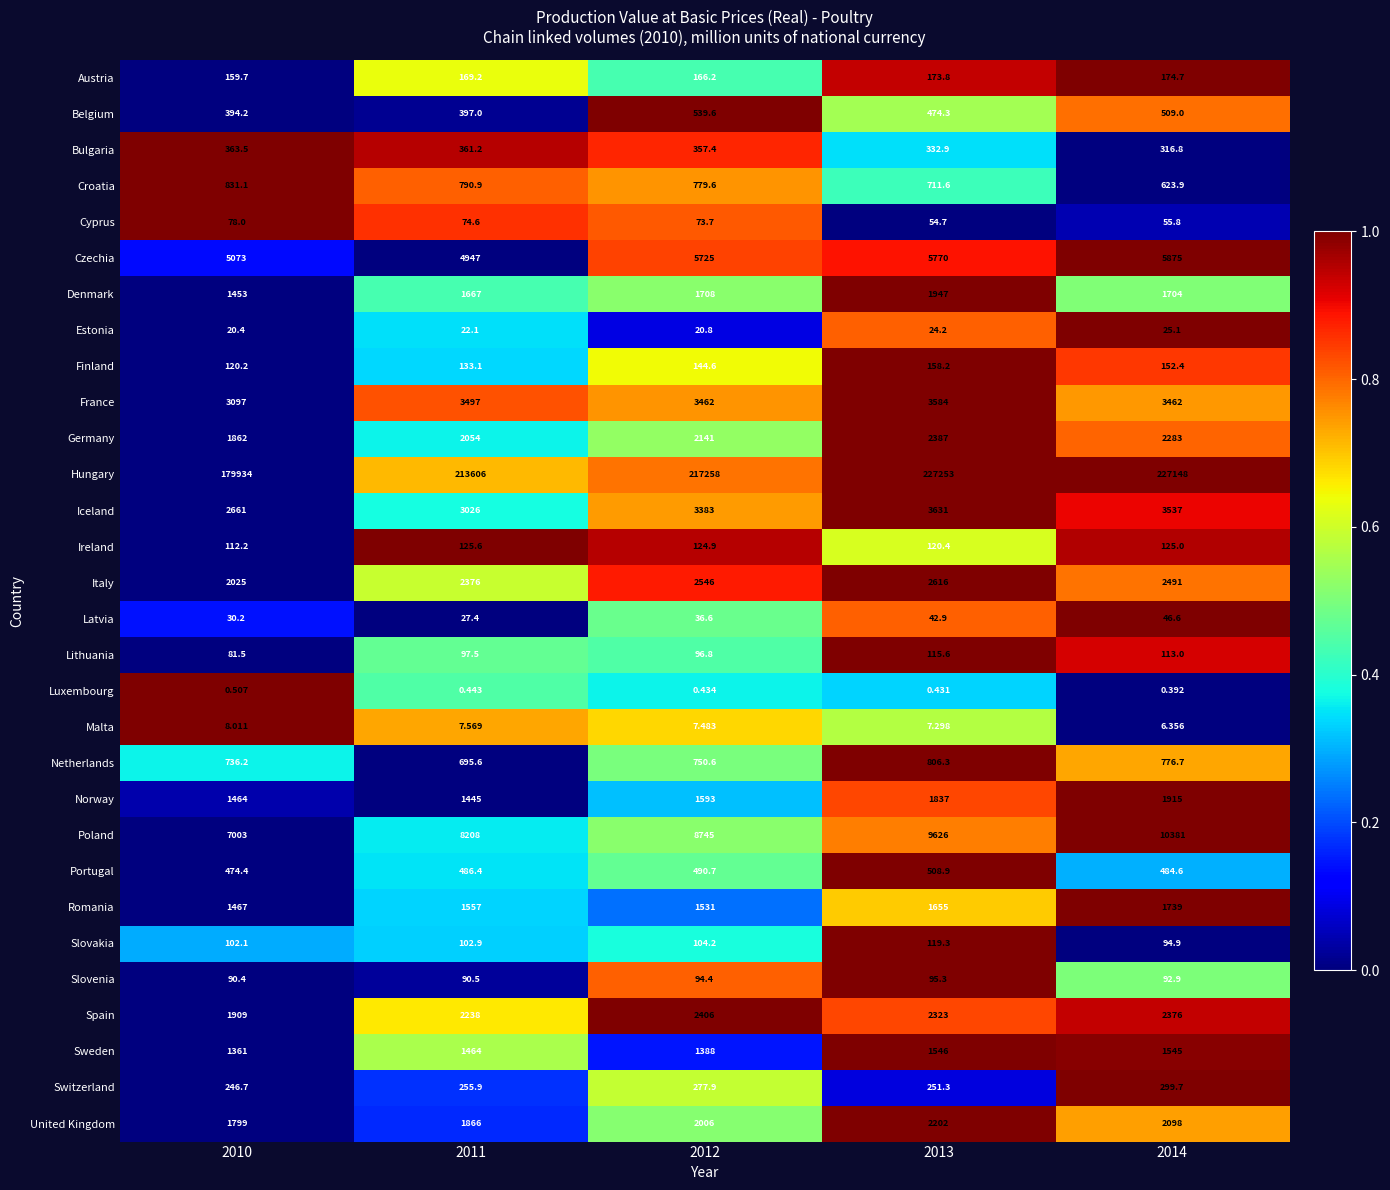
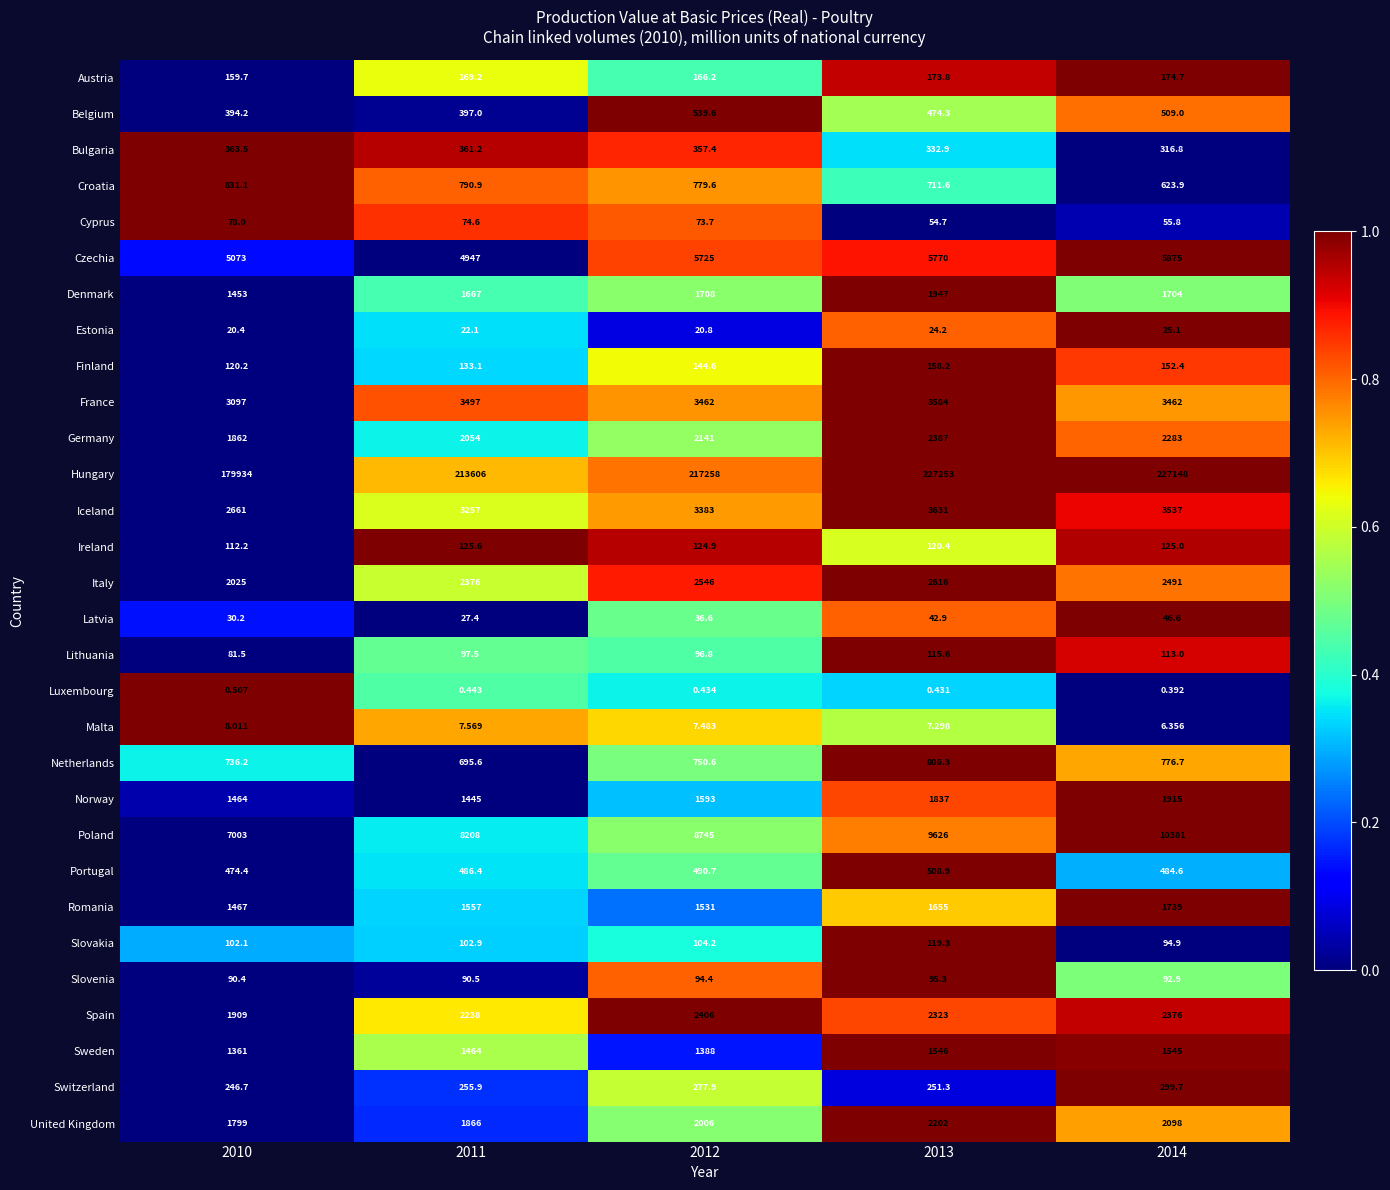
  {
    "Austria": {
      "2010": 159.7,
      "2011": 169.2,
      "2012": 166.2,
      "2013": 173.8,
      "2014": 174.7
    },
    "Belgium": {
      "2010": 394.2,
      "2011": 397.0,
      "2012": 539.6,
      "2013": 474.3,
      "2014": 509.0
    },
    "Bulgaria": {
      "2010": 363.5,
      "2011": 361.2,
      "2012": 357.4,
      "2013": 332.9,
      "2014": 316.8
    },
    "Croatia": {
      "2010": 831.1,
      "2011": 790.9,
      "2012": 779.6,
      "2013": 711.6,
      "2014": 623.9
    },
    "Cyprus": {
      "2010": 78.0,
      "2011": 74.6,
      "2012": 73.7,
      "2013": 54.7,
      "2014": 55.8
    },
    "Czechia": {
      "2010": 5073,
      "2011": 4947,
      "2012": 5725,
      "2013": 5770,
      "2014": 5875
    },
    "Denmark": {
      "2010": 1453,
      "2011": 1667,
      "2012": 1708,
      "2013": 1947,
      "2014": 1704
    },
    "Estonia": {
      "2010": 20.4,
      "2011": 22.1,
      "2012": 20.8,
      "2013": 24.2,
      "2014": 25.1
    },
    "Finland": {
      "2010": 120.2,
      "2011": 133.1,
      "2012": 144.6,
      "2013": 158.2,
      "2014": 152.4
    },
    "France": {
      "2010": 3097,
      "2011": 3497,
      "2012": 3462,
      "2013": 3584,
      "2014": 3462
    },
    "Germany": {
      "2010": 1862,
      "2011": 2054,
      "2012": 2141,
      "2013": 2387,
      "2014": 2283
    },
    "Hungary": {
      "2010": 179934,
      "2011": 213606,
      "2012": 217258,
      "2013": 227253,
      "2014": 227148
    },
    "Iceland": {
      "2010": 2661,
-     "2011": 3026,
+     "2011": 3257,
      "2012": 3383,
      "2013": 3631,
      "2014": 3537
    },
    "Ireland": {
      "2010": 112.2,
      "2011": 125.6,
      "2012": 124.9,
      "2013": 120.4,
      "2014": 125.0
    },
    "Italy": {
      "2010": 2025,
      "2011": 2376,
      "2012": 2546,
      "2013": 2616,
      "2014": 2491
    },
    "Latvia": {
      "2010": 30.2,
      "2011": 27.4,
      "2012": 36.6,
      "2013": 42.9,
      "2014": 46.6
    },
    "Lithuania": {
      "2010": 81.5,
      "2011": 97.5,
      "2012": 96.8,
      "2013": 115.6,
      "2014": 113.0
    },
    "Luxembourg": {
      "2010": 0.507,
      "2011": 0.443,
      "2012": 0.434,
      "2013": 0.431,
      "2014": 0.392
    },
    "Malta": {
      "2010": 8.011,
      "2011": 7.569,
      "2012": 7.483,
      "2013": 7.298,
      "2014": 6.356
    },
    "Netherlands": {
      "2010": 736.2,
      "2011": 695.6,
      "2012": 750.6,
      "2013": 806.3,
      "2014": 776.7
    },
    "Norway": {
      "2010": 1464,
      "2011": 1445,
      "2012": 1593,
      "2013": 1837,
      "2014": 1915
    },
    "Poland": {
      "2010": 7003,
      "2011": 8208,
      "2012": 8745,
      "2013": 9626,
      "2014": 10381
    },
    "Portugal": {
      "2010": 474.4,
      "2011": 486.4,
      "2012": 490.7,
      "2013": 508.9,
      "2014": 484.6
    },
    "Romania": {
      "2010": 1467,
      "2011": 1557,
      "2012": 1531,
      "2013": 1655,
      "2014": 1739
    },
    "Slovakia": {
      "2010": 102.1,
      "2011": 102.9,
      "2012": 104.2,
      "2013": 119.3,
      "2014": 94.9
    },
    "Slovenia": {
      "2010": 90.4,
      "2011": 90.5,
      "2012": 94.4,
      "2013": 95.3,
      "2014": 92.9
    },
    "Spain": {
      "2010": 1909,
      "2011": 2238,
      "2012": 2406,
      "2013": 2323,
      "2014": 2376
    },
    "Sweden": {
      "2010": 1361,
      "2011": 1464,
      "2012": 1388,
      "2013": 1546,
      "2014": 1545
    },
    "Switzerland": {
      "2010": 246.7,
      "2011": 255.9,
      "2012": 277.9,
      "2013": 251.3,
      "2014": 299.7
    },
    "United Kingdom": {
      "2010": 1799,
      "2011": 1866,
      "2012": 2006,
      "2013": 2202,
      "2014": 2098
    }
  }
